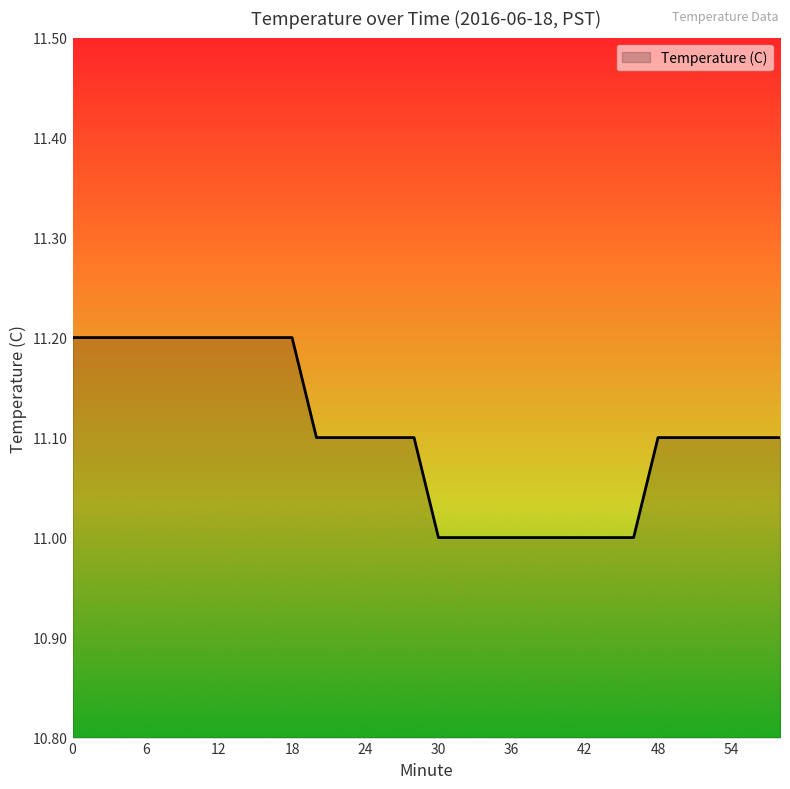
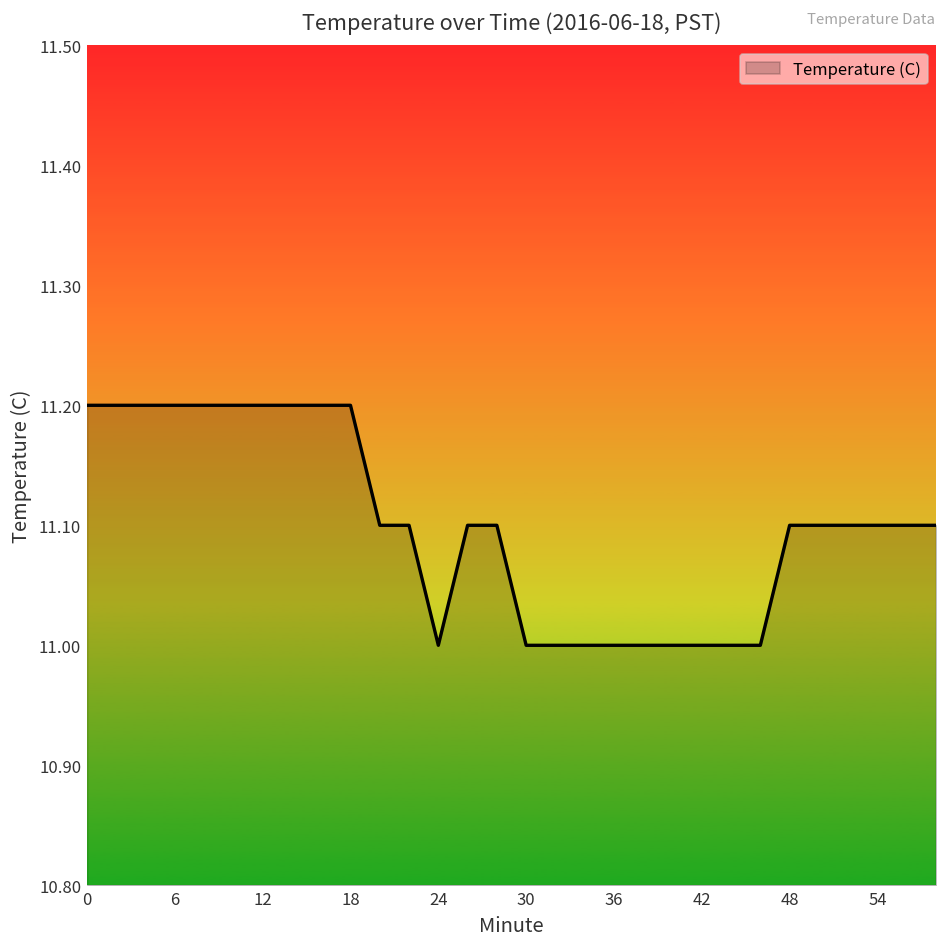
  {
    "0": 11.2,
    "6": 11.2,
    "12": 11.2,
    "18": 11.2,
-   "24": 11.1,
+   "24": 11.0,
    "30": 11.0,
    "36": 11.0,
    "42": 11.0,
    "48": 11.1,
    "54": 11.1
  }
